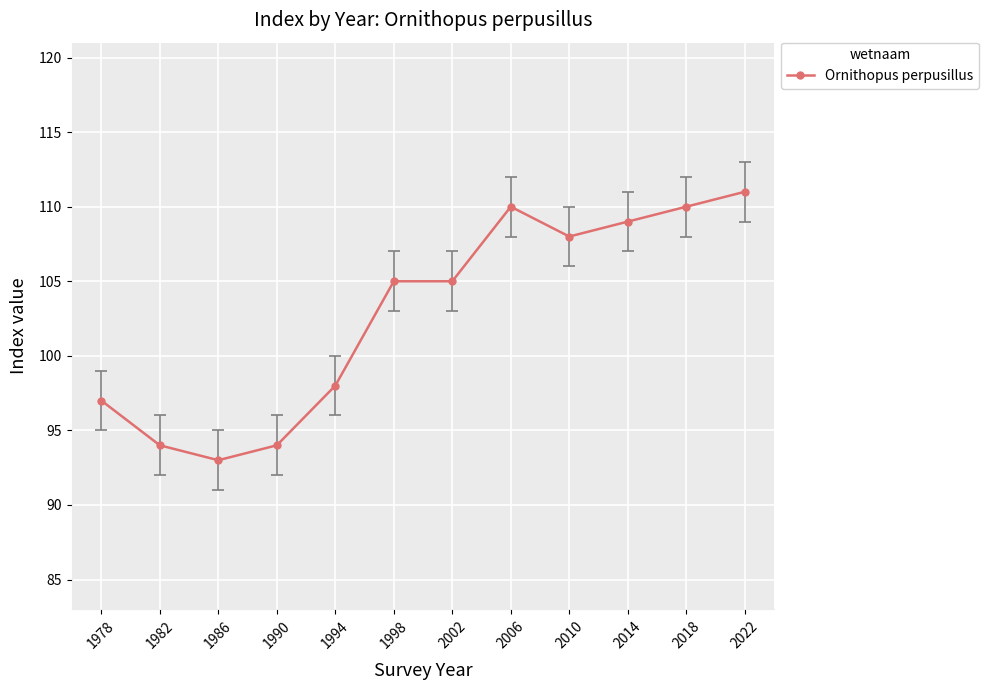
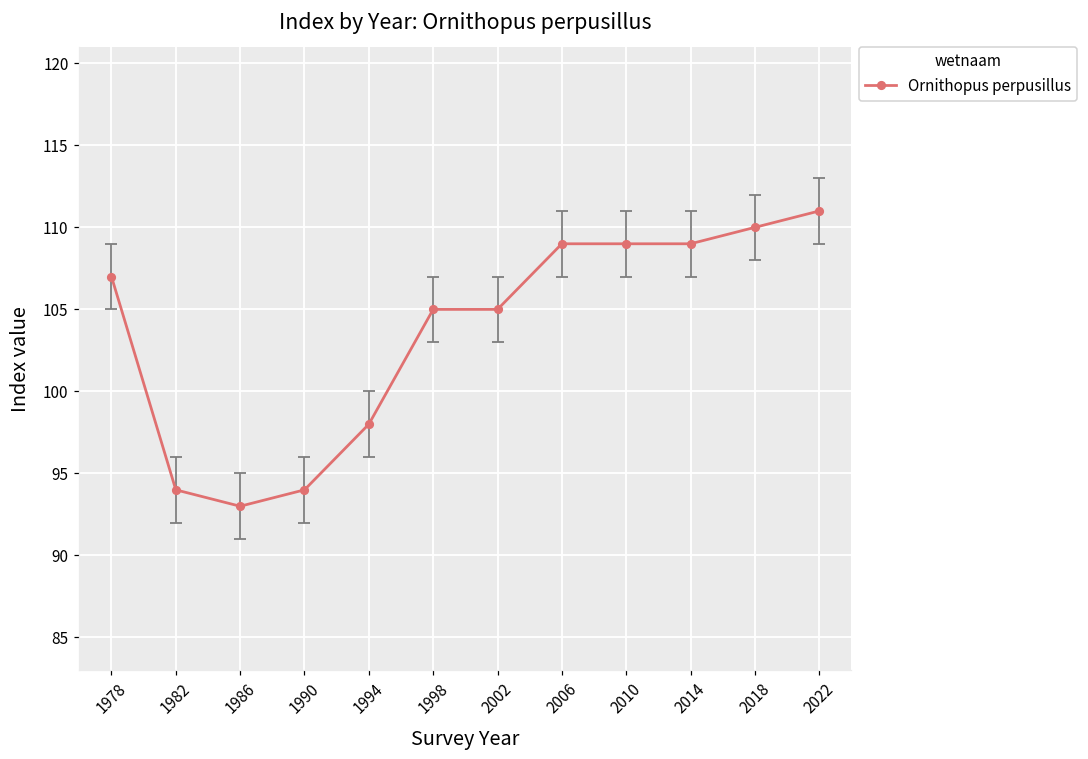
  {
    "Ornithopus perpusillus": {
-     "1978": 97,
+     "1978": 107,
      "1982": 94,
      "1986": 93,
      "1990": 94,
      "1994": 98,
      "1998": 105,
      "2002": 105,
-     "2006": 110,
-     "2010": 108,
+     "2006": 109,
+     "2010": 109,
      "2014": 109,
      "2018": 110,
      "2022": 111
    }
  }
